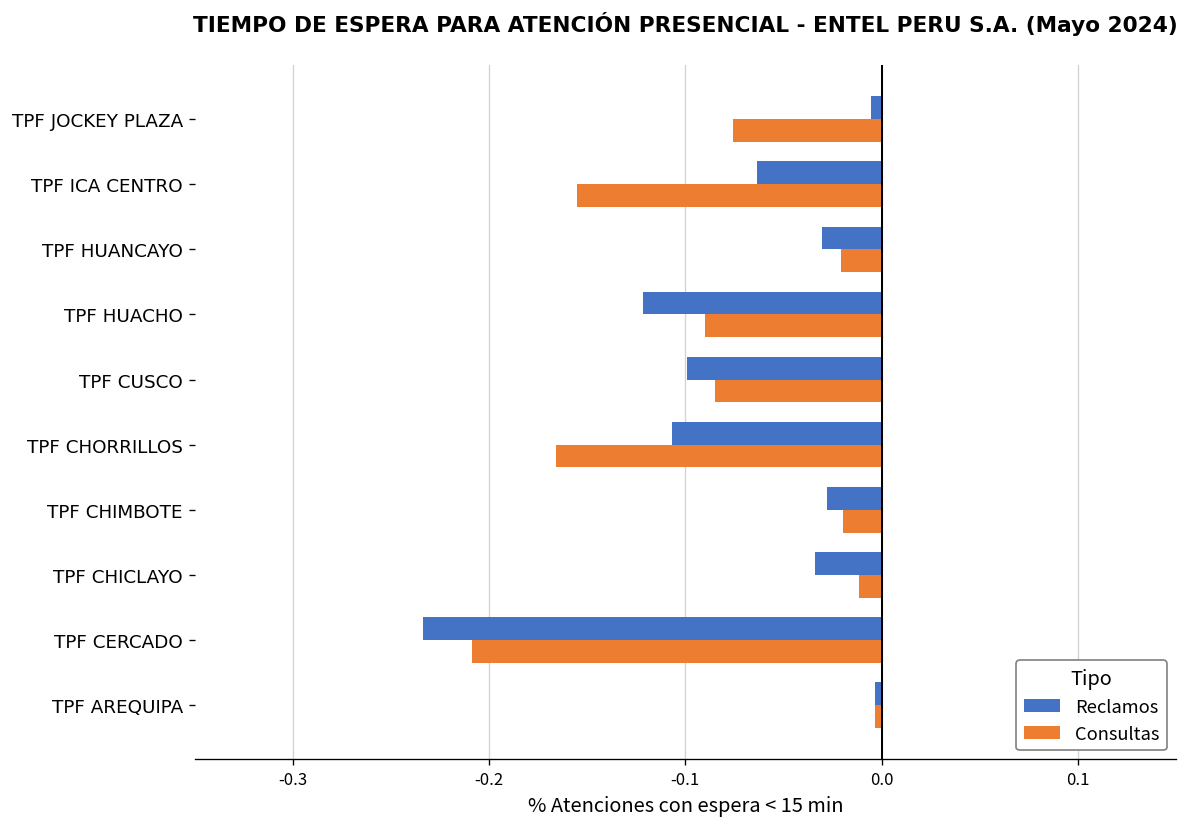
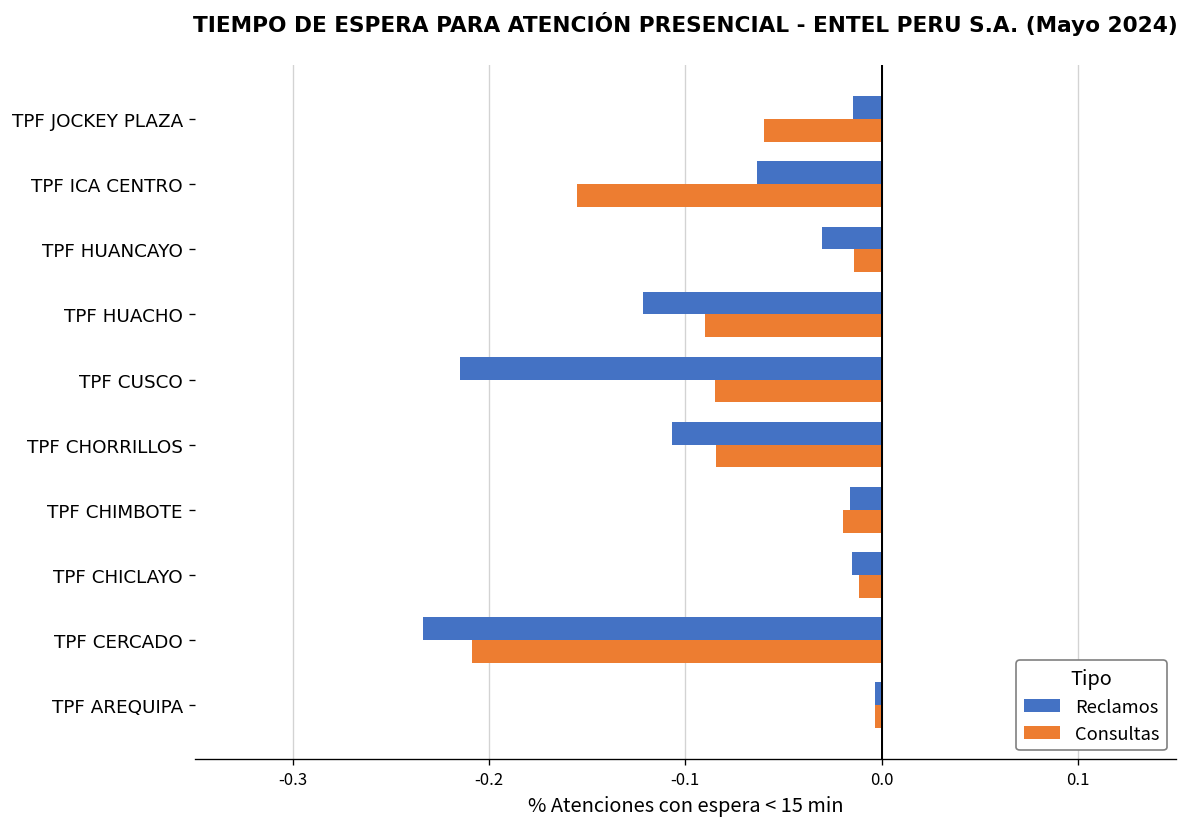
  {
    "Reclamos": {
-     "TPF JOCKEY PLAZA": -0.005,
+     "TPF JOCKEY PLAZA": -0.015,
      "TPF ICA CENTRO": -0.064,
      "TPF HUANCAYO": -0.030,
      "TPF HUACHO": -0.122,
-     "TPF CUSCO": -0.099,
+     "TPF CUSCO": -0.215,
      "TPF CHORRILLOS": -0.107,
-     "TPF CHIMBOTE": -0.028,
-     "TPF CHICLAYO": -0.034,
+     "TPF CHIMBOTE": -0.016,
+     "TPF CHICLAYO": -0.015,
      "TPF CERCADO": -0.234,
      "TPF AREQUIPA": -0.003
    },
    "Consultas": {
-     "TPF JOCKEY PLAZA": -0.076,
+     "TPF JOCKEY PLAZA": -0.060,
      "TPF ICA CENTRO": -0.155,
-     "TPF HUANCAYO": -0.021,
+     "TPF HUANCAYO": -0.014,
      "TPF HUACHO": -0.090,
      "TPF CUSCO": -0.085,
-     "TPF CHORRILLOS": -0.166,
+     "TPF CHORRILLOS": -0.084,
      "TPF CHIMBOTE": -0.020,
      "TPF CHICLAYO": -0.011,
      "TPF CERCADO": -0.209,
      "TPF AREQUIPA": -0.003
    }
  }
